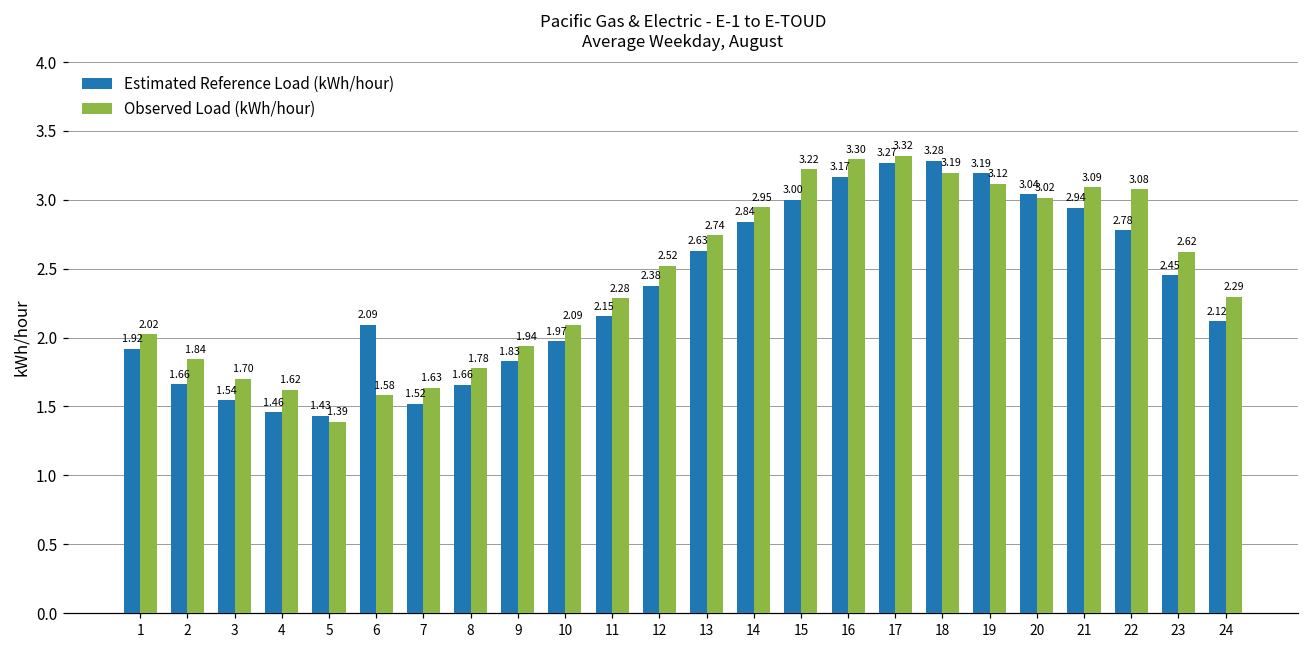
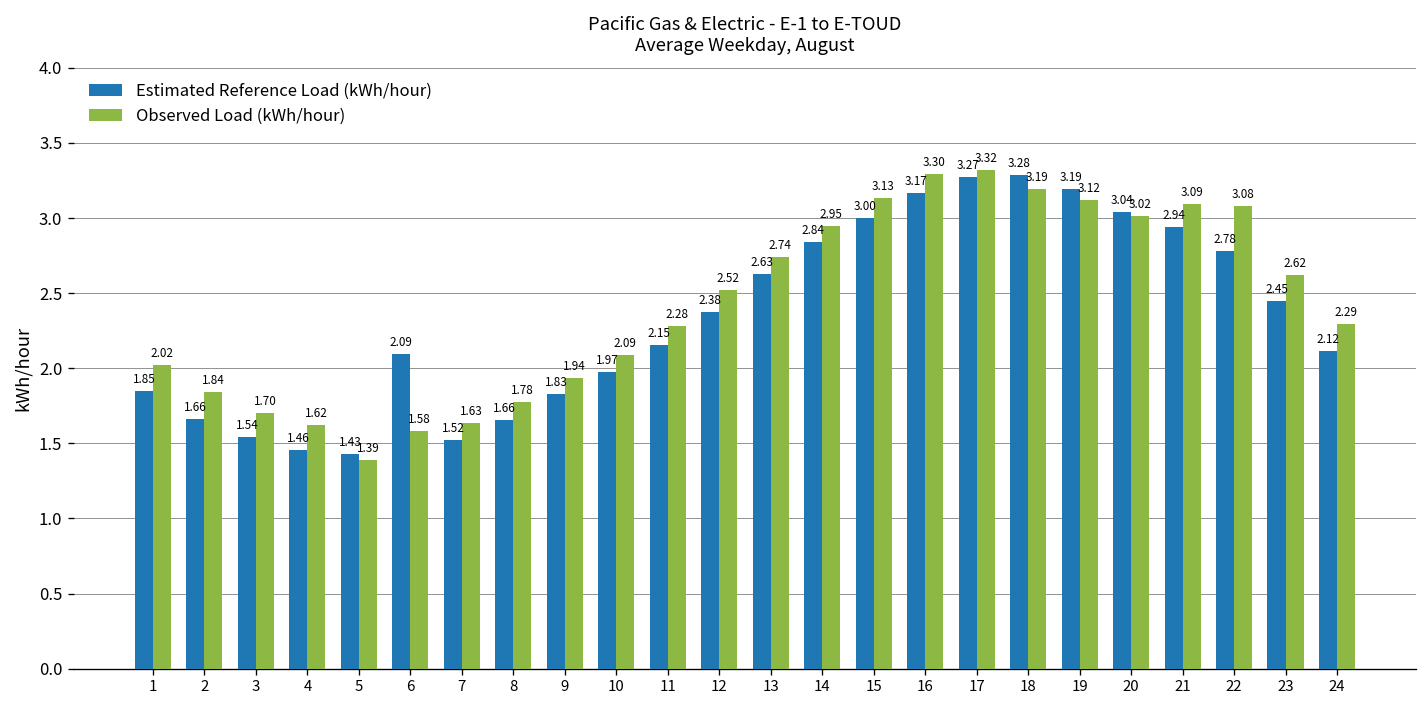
  {
    "Estimated Reference Load (kWh/hour)": {
-     "1": 1.92,
+     "1": 1.85,
      "2": 1.66,
      "3": 1.54,
      "4": 1.46,
      "5": 1.43,
      "6": 2.09,
      "7": 1.52,
      "8": 1.66,
      "9": 1.83,
      "10": 1.97,
      "11": 2.15,
      "12": 2.38,
      "13": 2.63,
      "14": 2.84,
      "15": 3.00,
      "16": 3.17,
      "17": 3.27,
      "18": 3.28,
      "19": 3.19,
      "20": 3.04,
      "21": 2.94,
      "22": 2.78,
      "23": 2.45,
      "24": 2.12
    },
    "Observed Load (kWh/hour)": {
      "1": 2.02,
      "2": 1.84,
      "3": 1.70,
      "4": 1.62,
      "5": 1.39,
      "6": 1.58,
      "7": 1.63,
      "8": 1.78,
      "9": 1.94,
      "10": 2.09,
      "11": 2.28,
      "12": 2.52,
      "13": 2.74,
      "14": 2.95,
-     "15": 3.22,
+     "15": 3.13,
      "16": 3.30,
      "17": 3.32,
      "18": 3.19,
      "19": 3.12,
      "20": 3.02,
      "21": 3.09,
      "22": 3.08,
      "23": 2.62,
      "24": 2.29
    }
  }
